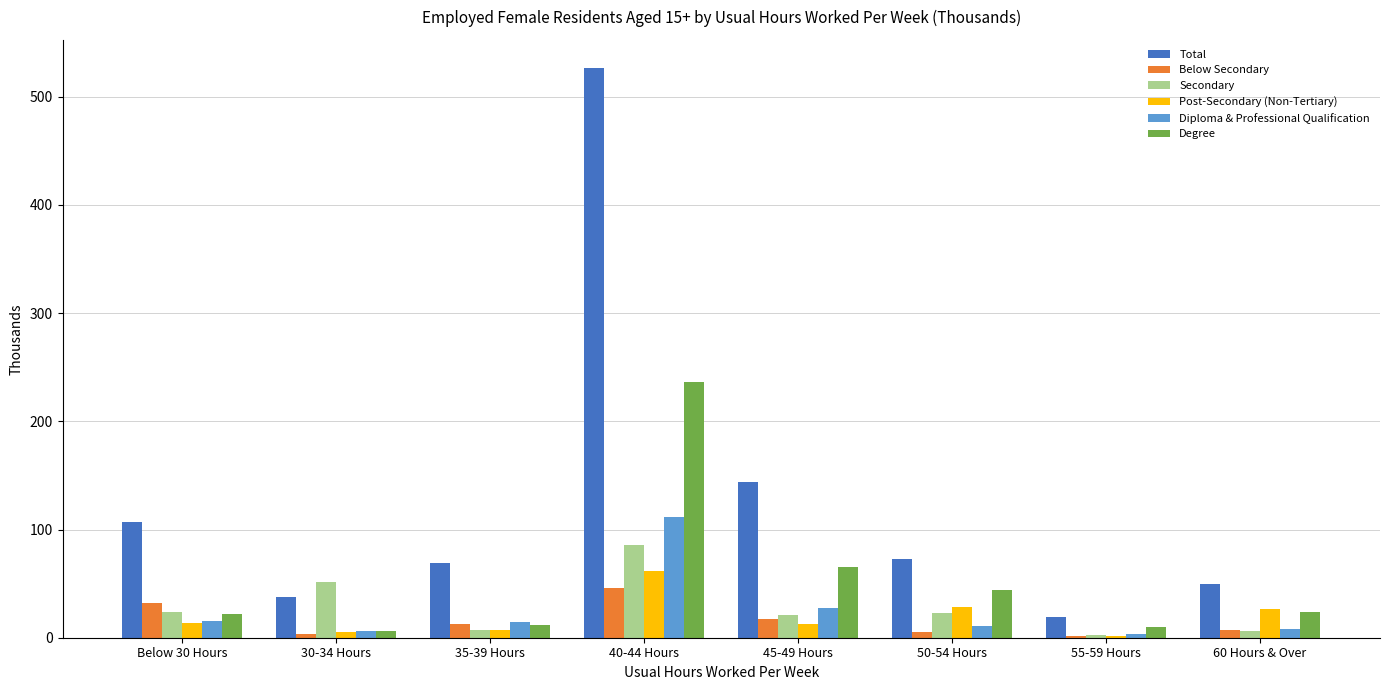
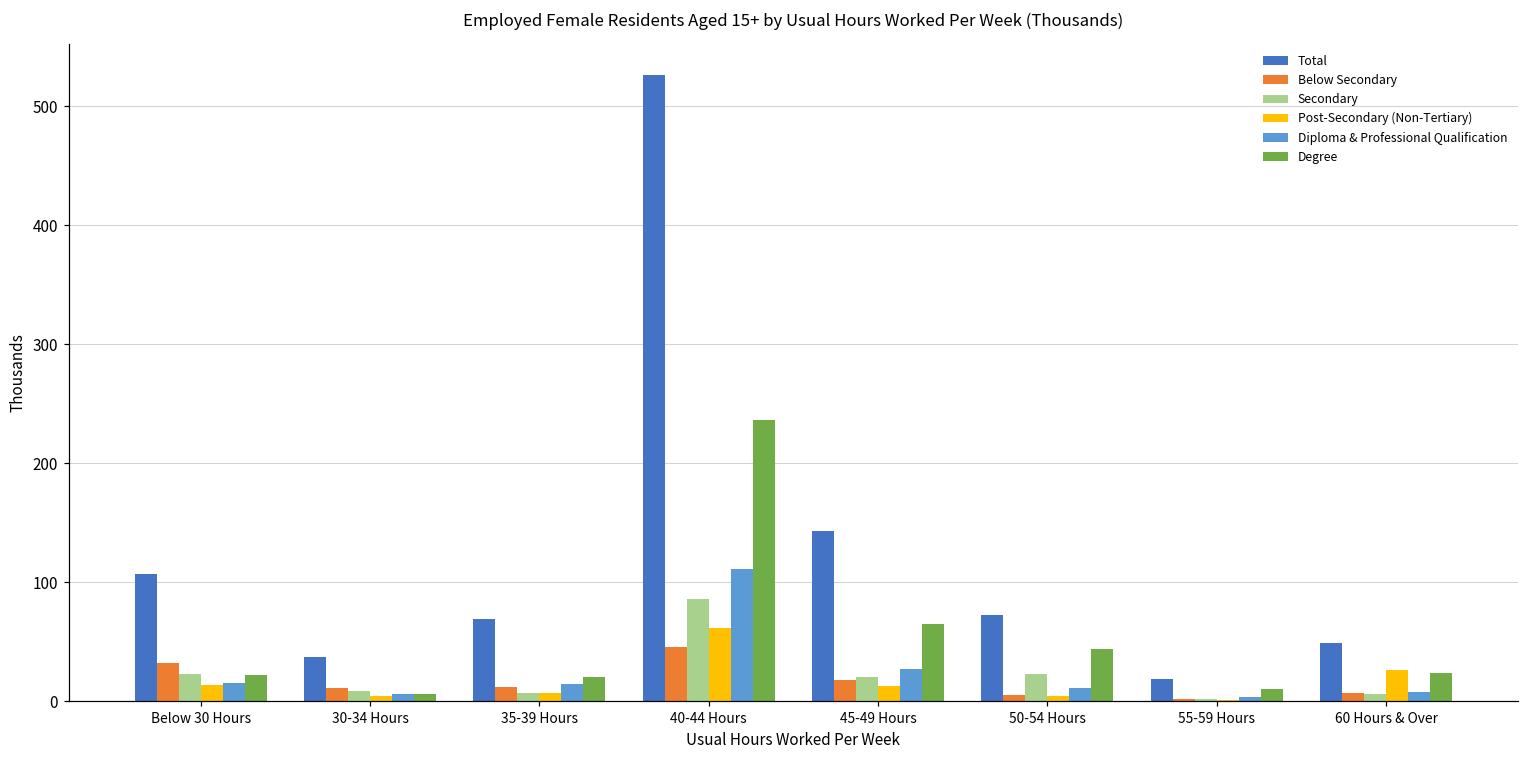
  {
    "Below Secondary": {
      "Below 30 Hours": 32,
-     "30-34 Hours": 4,
+     "30-34 Hours": 12,
      "35-39 Hours": 12,
      "40-44 Hours": 46,
      "45-49 Hours": 18,
      "50-54 Hours": 5,
      "60 Hours & Over": 7
    },
    "Secondary": {
      "Below 30 Hours": 23,
-     "30-34 Hours": 52,
+     "30-34 Hours": 9,
      "35-39 Hours": 7,
      "40-44 Hours": 86,
      "45-49 Hours": 21,
      "50-54 Hours": 23,
      "60 Hours & Over": 7
    },
    "Post-Secondary (Non-Tertiary)": {
      "Below 30 Hours": 14,
      "30-34 Hours": 5,
      "35-39 Hours": 7,
      "40-44 Hours": 62,
      "45-49 Hours": 13,
-     "50-54 Hours": 28,
+     "50-54 Hours": 4,
      "60 Hours & Over": 26
    },
    "Degree": {
      "Below 30 Hours": 22,
      "30-34 Hours": 6,
-     "35-39 Hours": 12,
+     "35-39 Hours": 21,
      "40-44 Hours": 236,
      "45-49 Hours": 65,
      "50-54 Hours": 44,
      "55-59 Hours": 10,
      "60 Hours & Over": 24
    }
  }
